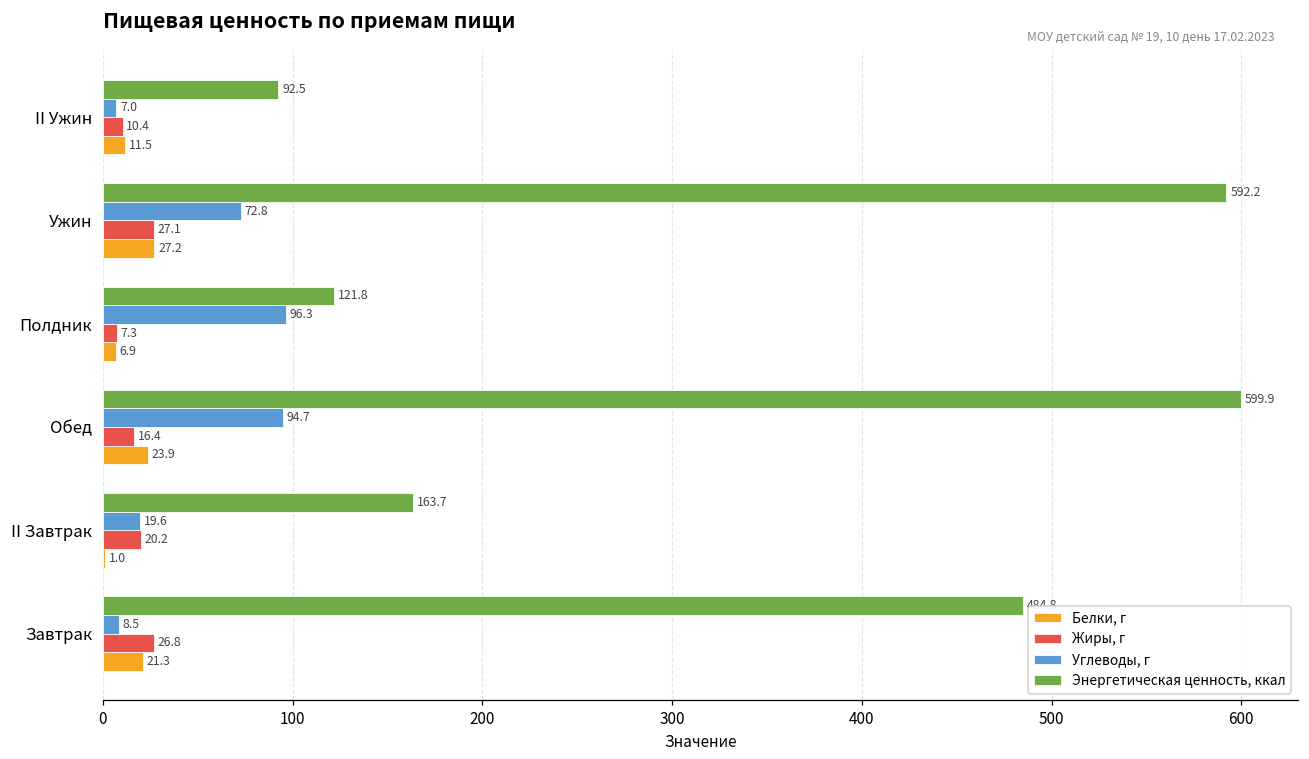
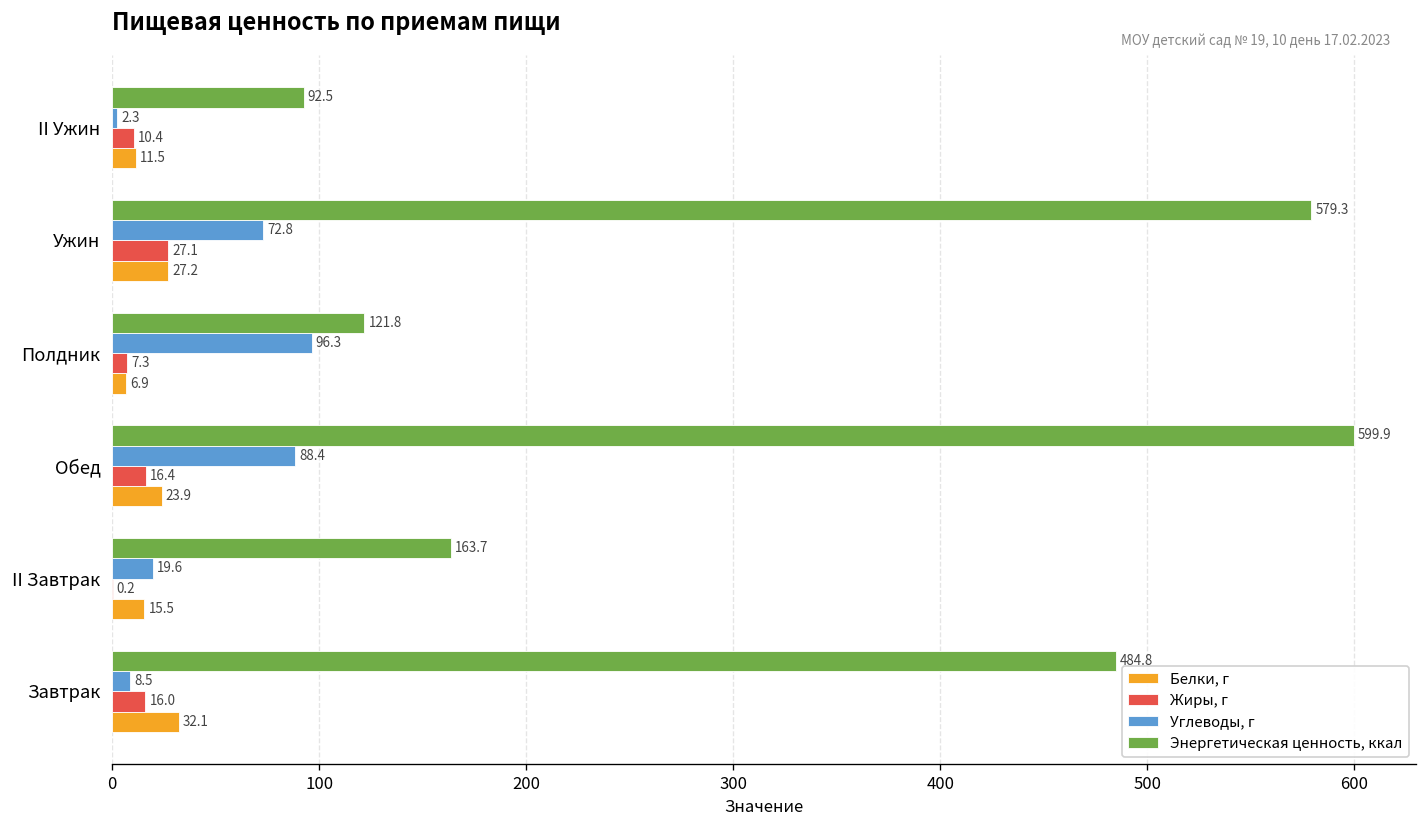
  {
    "Белки, г": {
      "II Ужин": 11.5,
      "Ужин": 27.2,
      "Полдник": 6.9,
      "Обед": 23.9,
-     "II Завтрак": 1.0,
-     "Завтрак": 21.3
+     "II Завтрак": 15.5,
+     "Завтрак": 32.1
    },
    "Жиры, г": {
      "II Ужин": 10.4,
      "Ужин": 27.1,
      "Полдник": 7.3,
      "Обед": 16.4,
-     "II Завтрак": 20.2,
-     "Завтрак": 26.8
+     "II Завтрак": 0.2,
+     "Завтрак": 16.0
    },
    "Углеводы, г": {
-     "II Ужин": 7.0,
+     "II Ужин": 2.3,
      "Ужин": 72.8,
      "Полдник": 96.3,
-     "Обед": 94.7,
+     "Обед": 88.4,
      "II Завтрак": 19.6,
      "Завтрак": 8.5
    },
    "Энергетическая ценность, ккал": {
      "II Ужин": 92.5,
-     "Ужин": 592.2,
+     "Ужин": 579.3,
      "Полдник": 121.8,
      "Обед": 599.9,
      "II Завтрак": 163.7
    }
  }
